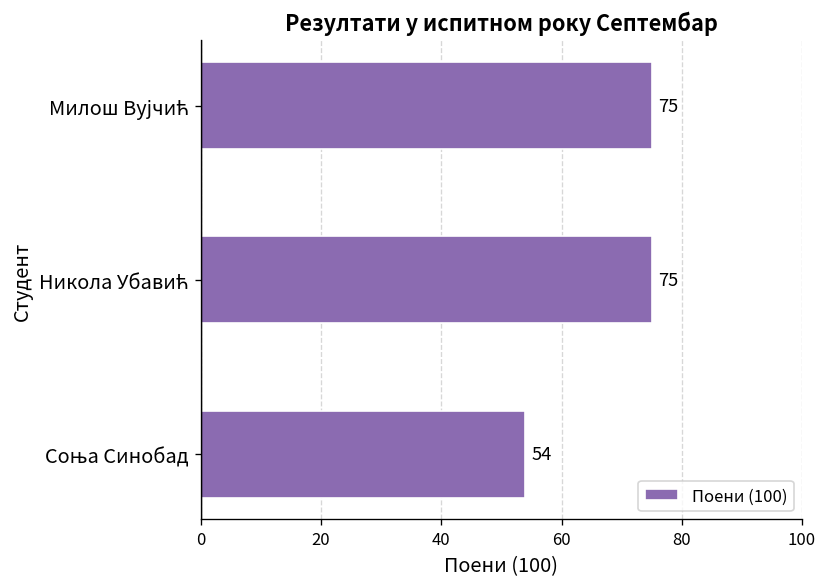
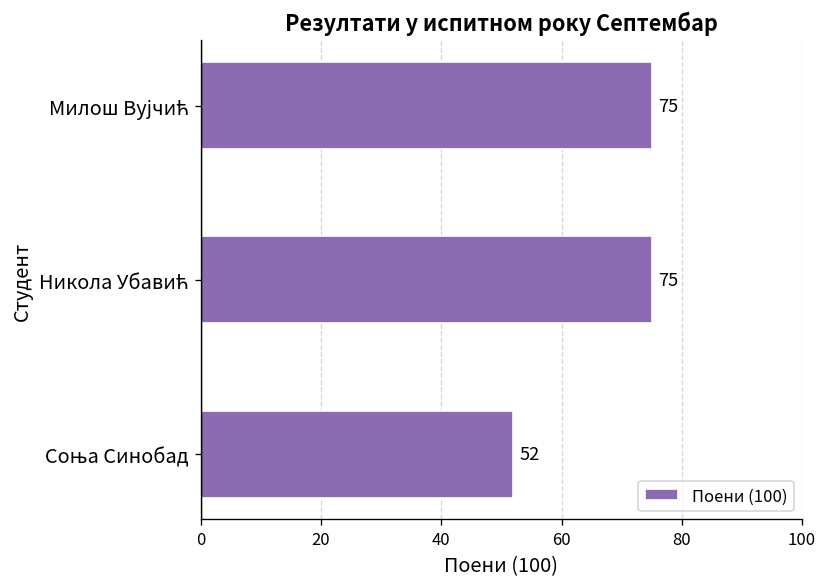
  {
    "Милош Вујчић": 75,
    "Никола Убавић": 75,
-   "Соња Синобад": 54
+   "Соња Синобад": 52
  }
